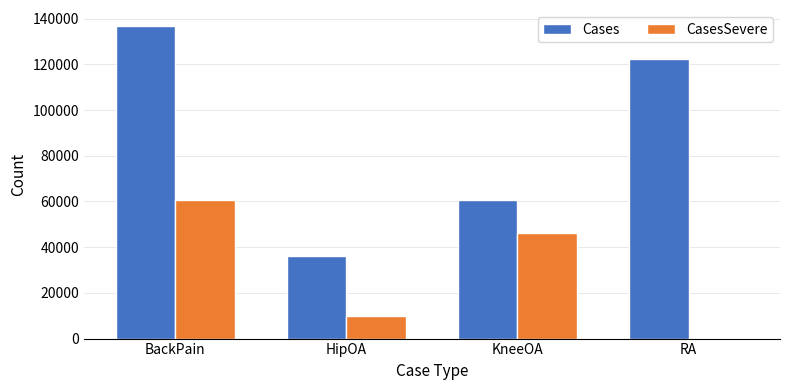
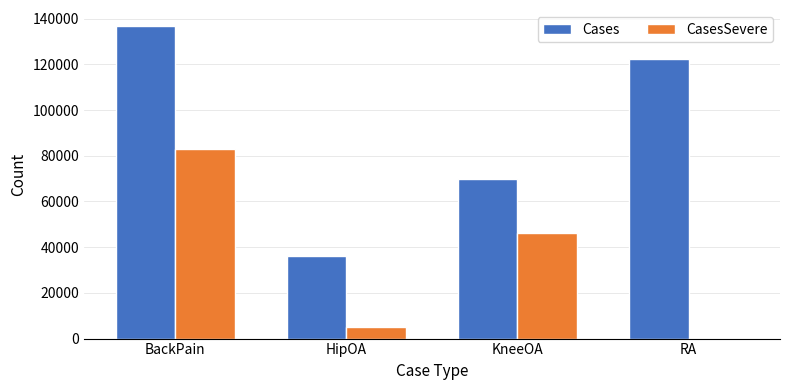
  {
    "Cases": {
      "BackPain": 137000,
      "HipOA": 36000,
-     "KneeOA": 60000,
+     "KneeOA": 70000,
      "RA": 122000
    },
    "CasesSevere": {
-     "BackPain": 61000,
-     "HipOA": 10000,
+     "BackPain": 83000,
+     "HipOA": 5000,
      "KneeOA": 46000,
      "RA": 0
    }
  }
